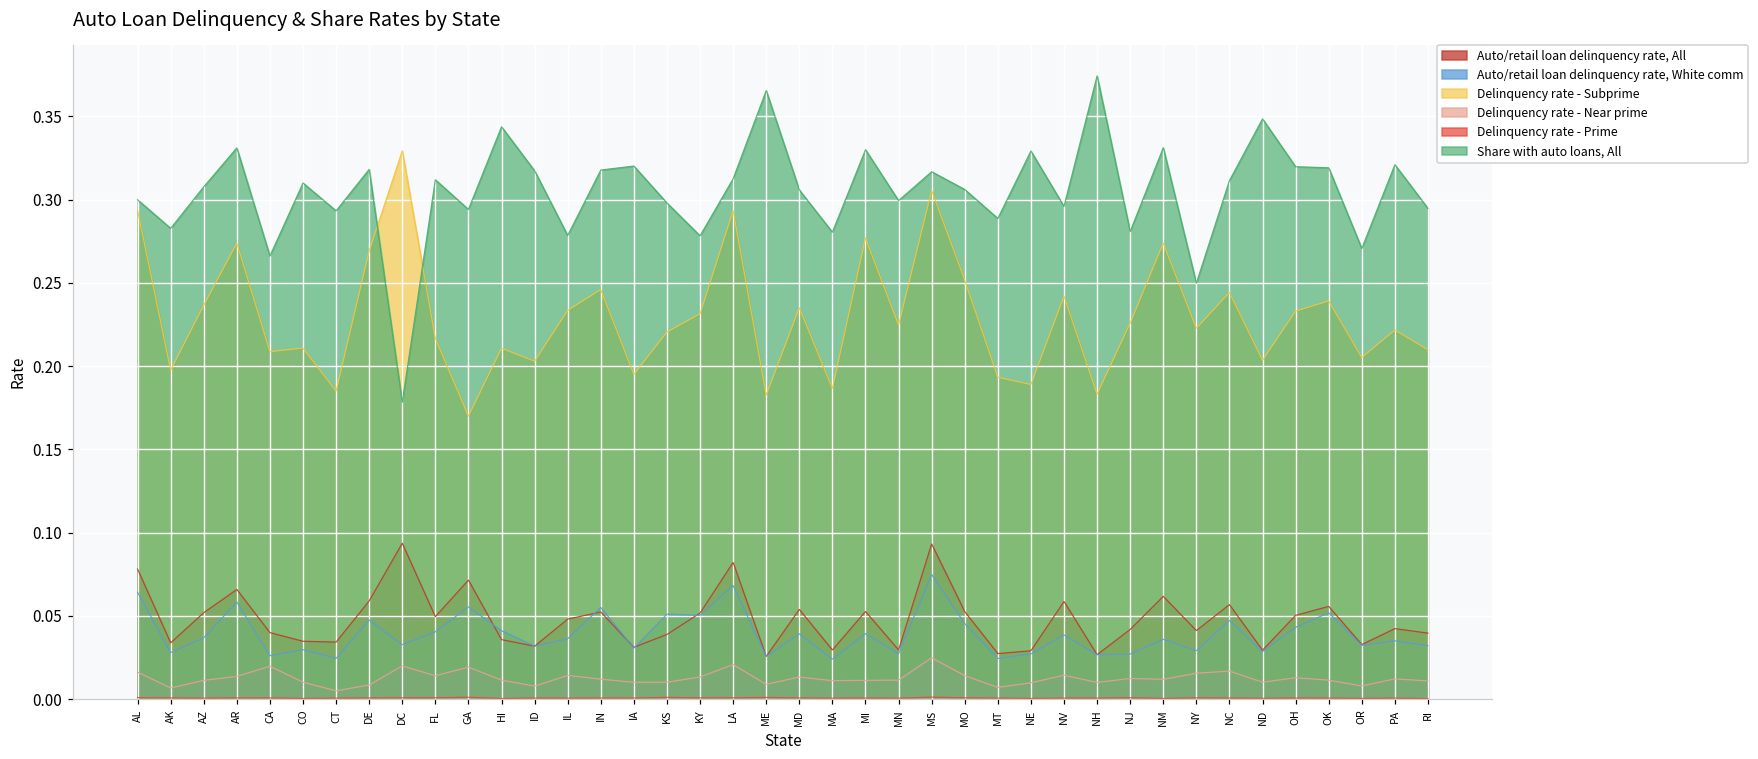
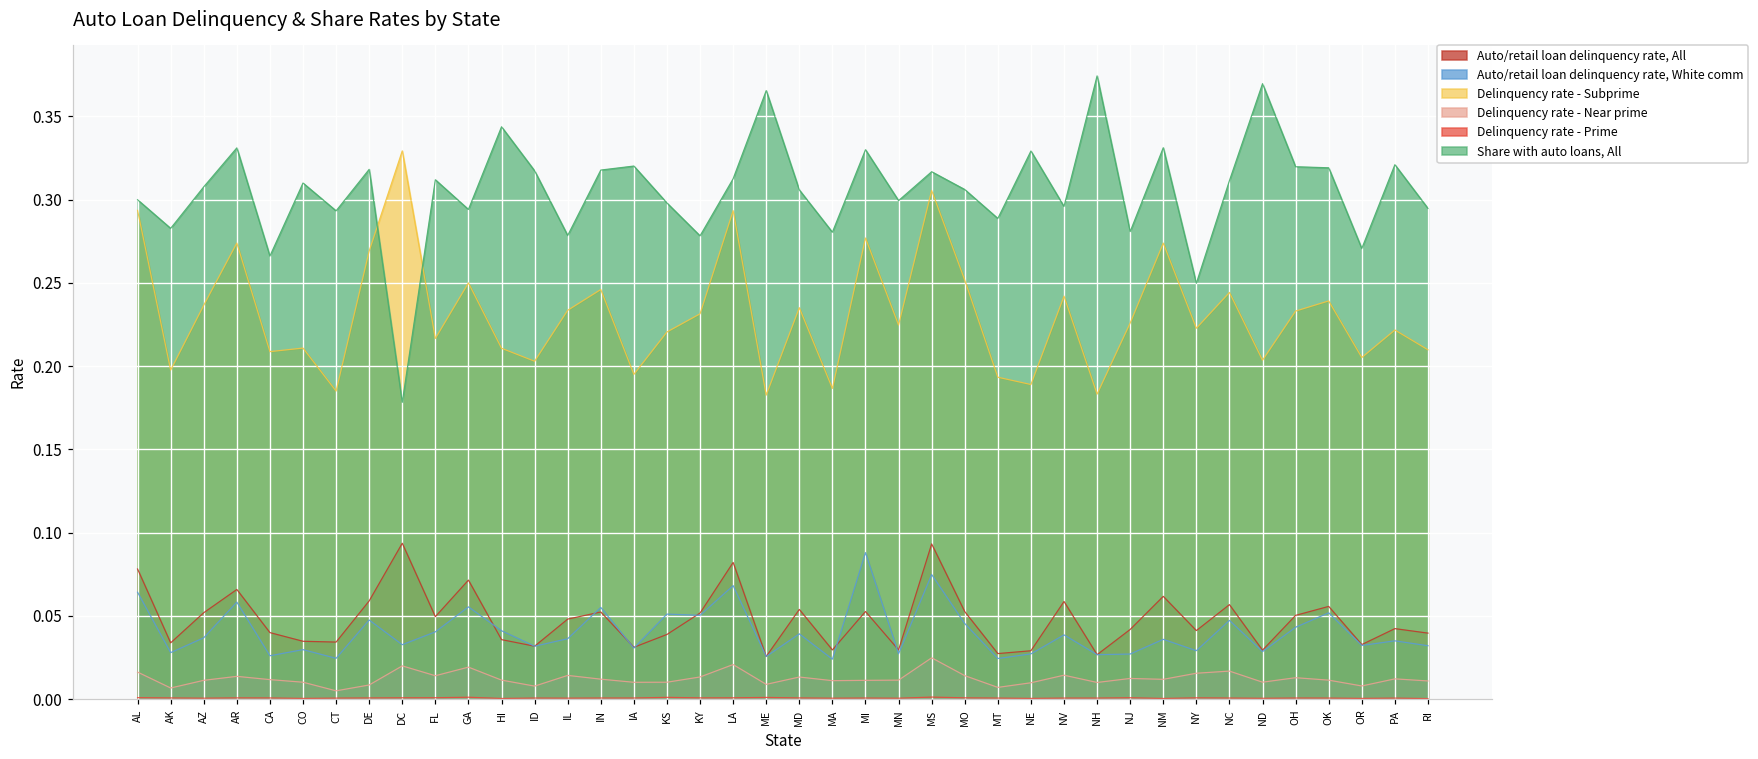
  {
    "Auto/retail loan delinquency rate, White comm": {
      "AL": 0.064,
      "AK": 0.028,
      "AZ": 0.037,
      "AR": 0.058,
      "CA": 0.026,
      "CO": 0.030,
      "CT": 0.024,
      "DE": 0.047,
      "DC": 0.033,
      "FL": 0.040,
      "GA": 0.055,
      "HI": 0.041,
      "IL": 0.036,
      "IN": 0.055,
      "KS": 0.051,
      "LA": 0.068,
      "MD": 0.039,
      "MA": 0.024,
-     "MI": 0.039,
+     "MI": 0.088,
      "MN": 0.027,
      "MS": 0.075,
      "MO": 0.045,
      "MT": 0.024,
      "NE": 0.027,
      "NV": 0.039,
      "NJ": 0.027,
      "NM": 0.036,
      "NY": 0.029,
      "NC": 0.047,
      "OH": 0.043,
      "OK": 0.052,
      "PA": 0.035,
      "RI": 0.032
    },
    "Delinquency rate - Subprime": {
      "AL": 0.294,
      "AK": 0.198,
      "AZ": 0.237,
      "AR": 0.274,
      "CA": 0.21,
      "CO": 0.21,
      "CT": 0.185,
      "DE": 0.27,
      "DC": 0.33,
      "FL": 0.217,
-     "GA": 0.17,
+     "GA": 0.25,
      "HI": 0.21,
      "ID": 0.203,
      "IL": 0.234,
      "IN": 0.246,
      "IA": 0.195,
      "KS": 0.22,
      "KY": 0.23,
      "LA": 0.293,
      "ME": 0.183,
      "MD": 0.235,
      "MA": 0.187,
      "MI": 0.277,
      "MN": 0.225,
      "MS": 0.306,
      "MO": 0.252,
      "MT": 0.193,
      "NE": 0.19,
      "NV": 0.242,
      "NH": 0.183,
      "NJ": 0.226,
      "NM": 0.274,
      "NY": 0.223,
      "NC": 0.244,
      "ND": 0.204,
      "OH": 0.233,
      "OK": 0.24,
      "OR": 0.205,
      "PA": 0.222,
      "RI": 0.21
    },
    "Delinquency rate - Near prime": {
      "AL": 0.016,
      "AK": 0.007,
      "AZ": 0.011,
      "AR": 0.014,
-     "CA": 0.020,
+     "CA": 0.012,
      "CO": 0.010,
      "CT": 0.005,
      "DE": 0.008,
      "DC": 0.020,
      "FL": 0.014,
      "GA": 0.019,
      "HI": 0.011,
      "ID": 0.008,
      "IL": 0.014,
      "IN": 0.012,
      "IA": 0.010,
      "KS": 0.010,
      "KY": 0.013,
      "LA": 0.021,
      "ME": 0.009,
      "MD": 0.013,
      "MA": 0.011,
      "MI": 0.011,
      "MN": 0.011,
      "MS": 0.025,
      "MO": 0.014,
      "MT": 0.007,
      "NE": 0.010,
      "NV": 0.014,
      "NH": 0.010,
      "NJ": 0.012,
      "NM": 0.012,
      "NY": 0.015,
      "NC": 0.017,
      "ND": 0.010,
      "OH": 0.013,
      "OK": 0.011,
      "OR": 0.008,
      "PA": 0.012,
      "RI": 0.011
    },
    "Share with auto loans, All": {
      "AL": 0.300,
      "AK": 0.283,
      "AZ": 0.308,
      "AR": 0.331,
      "CA": 0.266,
      "CO": 0.310,
      "CT": 0.293,
      "DE": 0.318,
      "DC": 0.178,
      "FL": 0.312,
      "GA": 0.294,
      "HI": 0.344,
      "ID": 0.317,
      "IL": 0.278,
      "IN": 0.318,
      "IA": 0.320,
      "KS": 0.298,
      "KY": 0.278,
      "LA": 0.313,
      "ME": 0.366,
      "MD": 0.306,
      "MA": 0.280,
      "MI": 0.330,
      "MN": 0.299,
      "MS": 0.317,
      "MO": 0.306,
      "MT": 0.289,
      "NE": 0.329,
      "NV": 0.296,
      "NH": 0.374,
      "NJ": 0.281,
      "NM": 0.331,
      "NY": 0.250,
      "NC": 0.311,
-     "ND": 0.349,
+     "ND": 0.370,
      "OH": 0.320,
      "OK": 0.319,
      "OR": 0.271,
      "PA": 0.321,
      "RI": 0.295
    }
  }
